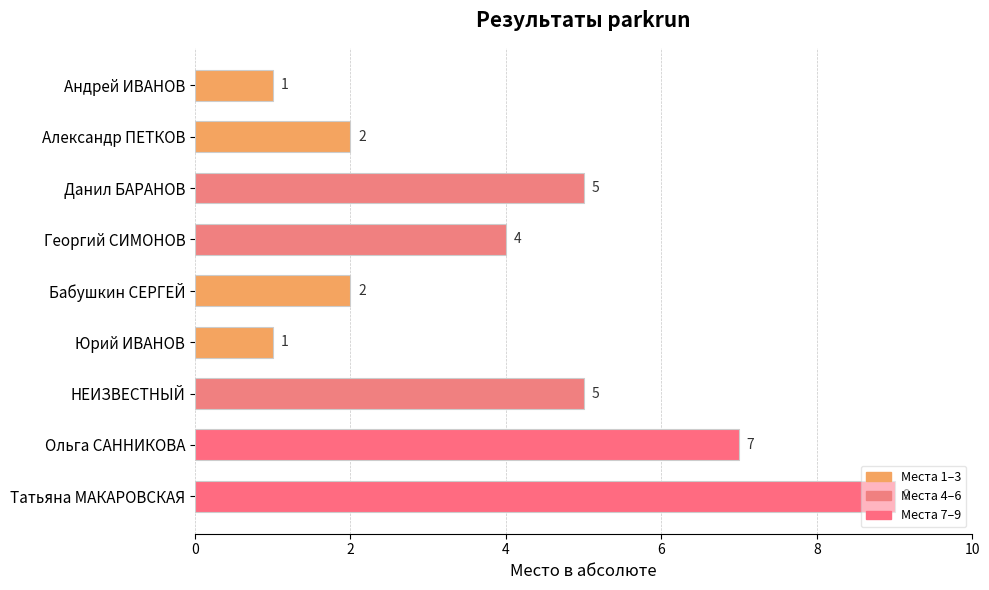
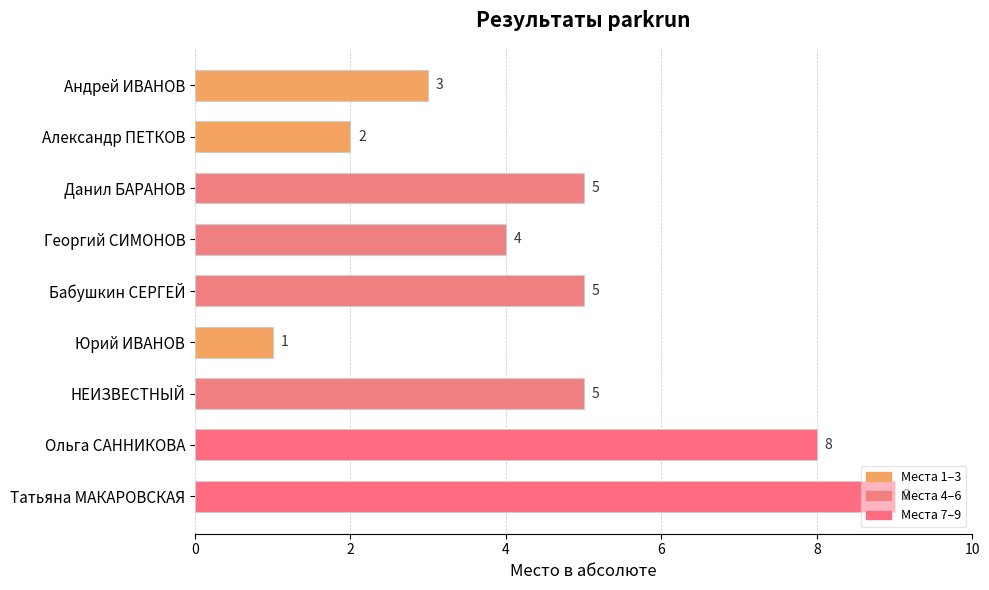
  {
-   "Андрей ИВАНОВ": 1,
+   "Андрей ИВАНОВ": 3,
    "Александр ПЕТКОВ": 2,
    "Данил БАРАНОВ": 5,
    "Георгий СИМОНОВ": 4,
-   "Бабушкин СЕРГЕЙ": 2,
+   "Бабушкин СЕРГЕЙ": 5,
    "Юрий ИВАНОВ": 1,
    "НЕИЗВЕСТНЫЙ": 5,
-   "Ольга САННИКОВА": 7
+   "Ольга САННИКОВА": 8
  }
